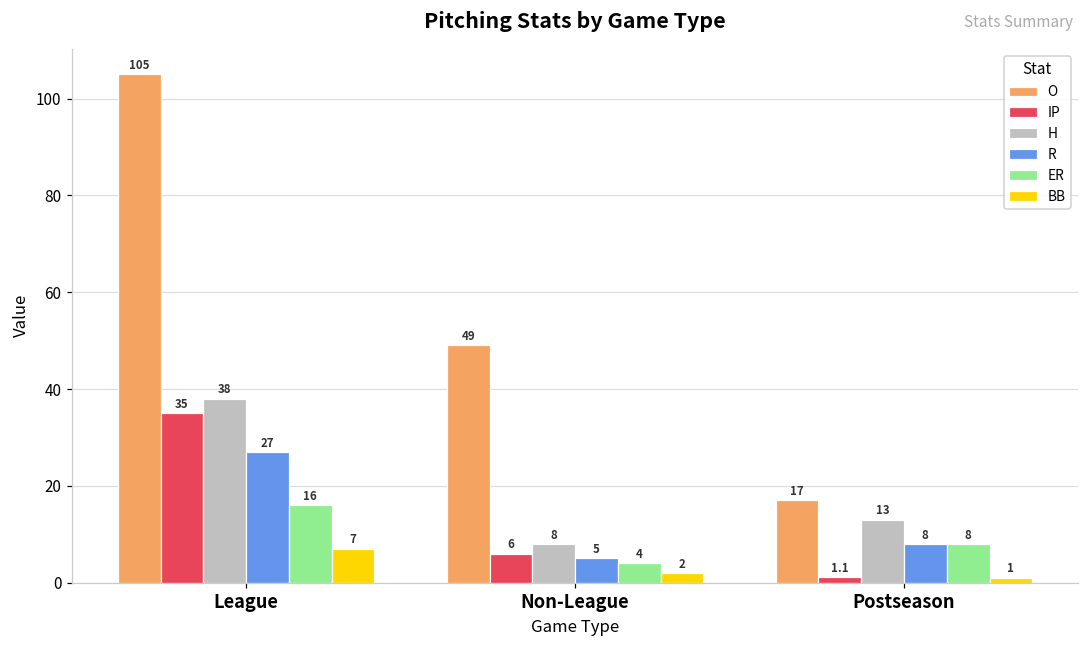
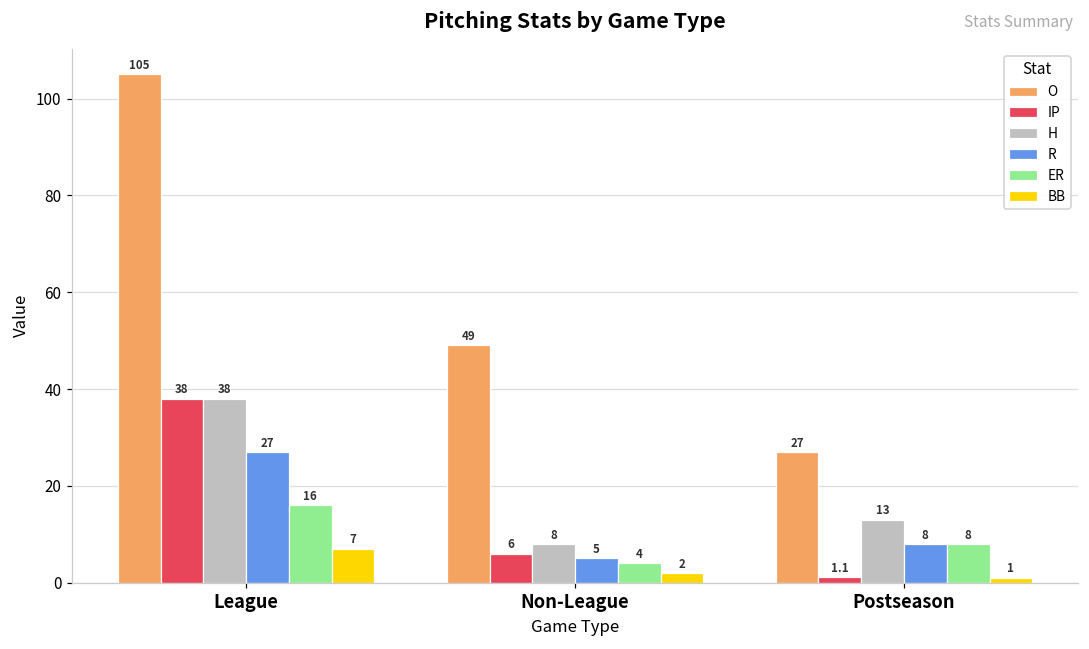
  {
    "O": {
      "League": 105,
      "Non-League": 49,
-     "Postseason": 17
+     "Postseason": 27
    },
    "IP": {
-     "League": 35,
+     "League": 38,
      "Non-League": 6,
      "Postseason": 1.1
    },
    "H": {
      "League": 38,
      "Non-League": 8,
      "Postseason": 13
    },
    "R": {
      "League": 27,
      "Non-League": 5,
      "Postseason": 8
    },
    "ER": {
      "League": 16,
      "Non-League": 4,
      "Postseason": 8
    },
    "BB": {
      "League": 7,
      "Non-League": 2,
      "Postseason": 1
    }
  }
